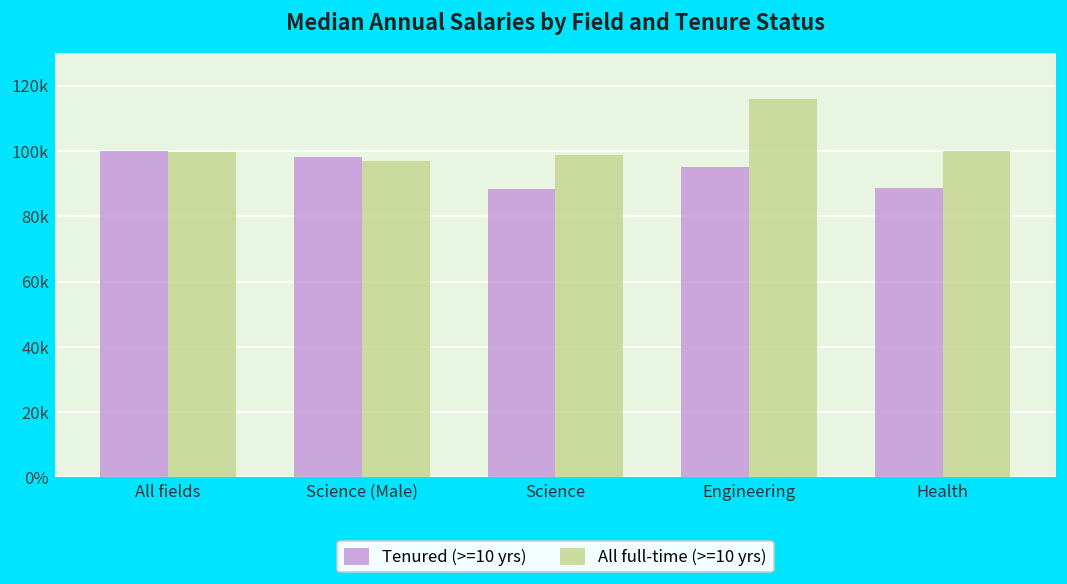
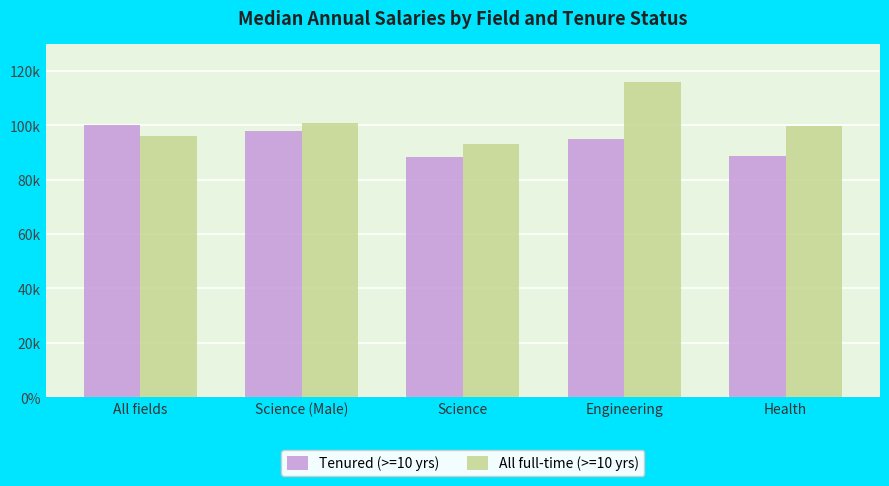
  {
    "Tenured (>=10 yrs)": {
      "All fields": 100000,
      "Science (Male)": 98000,
      "Science": 88000,
      "Engineering": 95000,
      "Health": 89000
    },
    "All full-time (>=10 yrs)": {
-     "All fields": 100000,
-     "Science (Male)": 97000,
-     "Science": 99000,
+     "All fields": 96000,
+     "Science (Male)": 101000,
+     "Science": 93000,
      "Engineering": 116000,
      "Health": 100000
    }
  }
